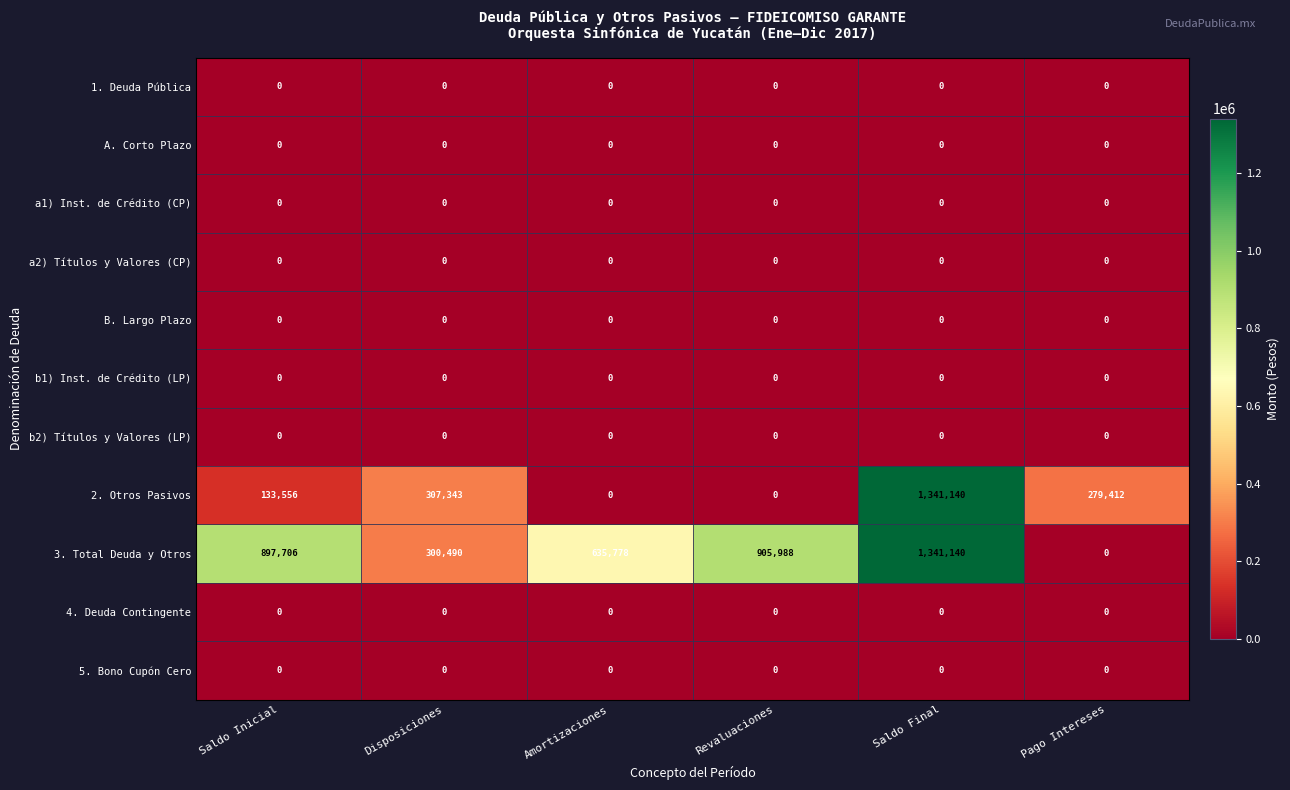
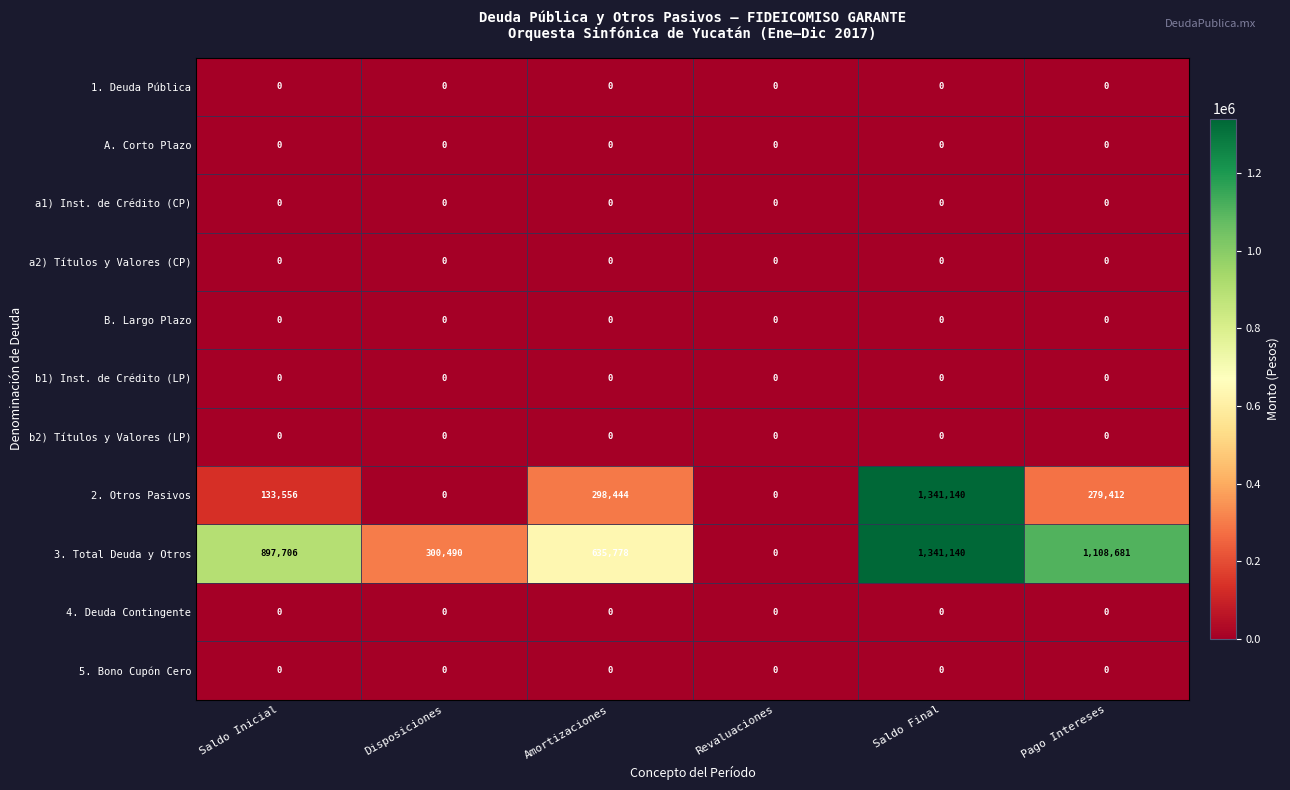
  {
    "1. Deuda Pública": {
      "Saldo Inicial": "0",
      "Disposiciones": "0",
      "Amortizaciones": "0",
      "Revaluaciones": "0",
      "Saldo Final": "0",
      "Pago Intereses": "0"
    },
    "A. Corto Plazo": {
      "Saldo Inicial": "0",
      "Disposiciones": "0",
      "Amortizaciones": "0",
      "Revaluaciones": "0",
      "Saldo Final": "0",
      "Pago Intereses": "0"
    },
    "a1) Inst. de Crédito (CP)": {
      "Saldo Inicial": "0",
      "Disposiciones": "0",
      "Amortizaciones": "0",
      "Revaluaciones": "0",
      "Saldo Final": "0",
      "Pago Intereses": "0"
    },
    "a2) Títulos y Valores (CP)": {
      "Saldo Inicial": "0",
      "Disposiciones": "0",
      "Amortizaciones": "0",
      "Revaluaciones": "0",
      "Saldo Final": "0",
      "Pago Intereses": "0"
    },
    "B. Largo Plazo": {
      "Saldo Inicial": "0",
      "Disposiciones": "0",
      "Amortizaciones": "0",
      "Revaluaciones": "0",
      "Saldo Final": "0",
      "Pago Intereses": "0"
    },
    "b1) Inst. de Crédito (LP)": {
      "Saldo Inicial": "0",
      "Disposiciones": "0",
      "Amortizaciones": "0",
      "Revaluaciones": "0",
      "Saldo Final": "0",
      "Pago Intereses": "0"
    },
    "b2) Títulos y Valores (LP)": {
      "Saldo Inicial": "0",
      "Disposiciones": "0",
      "Amortizaciones": "0",
      "Revaluaciones": "0",
      "Saldo Final": "0",
      "Pago Intereses": "0"
    },
    "2. Otros Pasivos": {
      "Saldo Inicial": "133,556",
-     "Disposiciones": "307,343",
-     "Amortizaciones": "0",
+     "Disposiciones": "0",
+     "Amortizaciones": "298,444",
      "Revaluaciones": "0",
      "Saldo Final": "1,341,140",
      "Pago Intereses": "279,412"
    },
    "3. Total Deuda y Otros": {
      "Saldo Inicial": "897,706",
      "Disposiciones": "300,490",
      "Amortizaciones": "635,778",
-     "Revaluaciones": "905,988",
+     "Revaluaciones": "0",
      "Saldo Final": "1,341,140",
-     "Pago Intereses": "0"
+     "Pago Intereses": "1,108,681"
    },
    "4. Deuda Contingente": {
      "Saldo Inicial": "0",
      "Disposiciones": "0",
      "Amortizaciones": "0",
      "Revaluaciones": "0",
      "Saldo Final": "0",
      "Pago Intereses": "0"
    },
    "5. Bono Cupón Cero": {
      "Saldo Inicial": "0",
      "Disposiciones": "0",
      "Amortizaciones": "0",
      "Revaluaciones": "0",
      "Saldo Final": "0",
      "Pago Intereses": "0"
    }
  }
